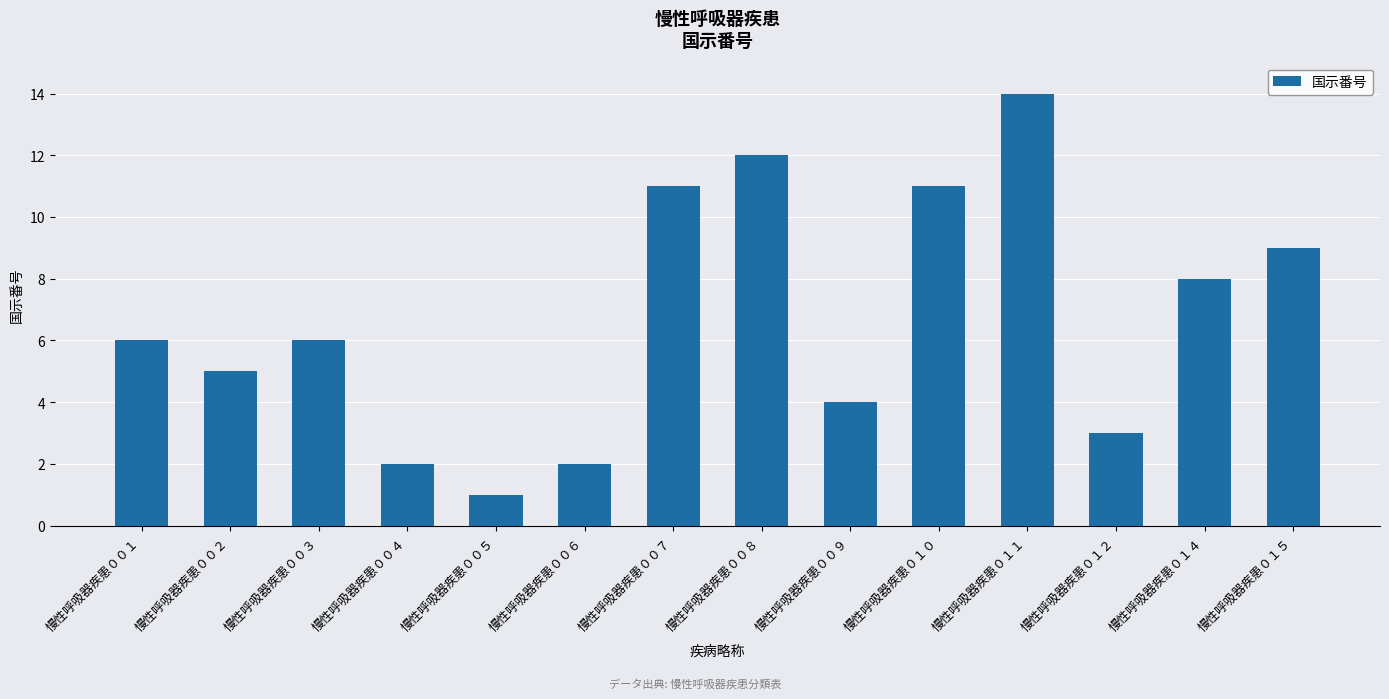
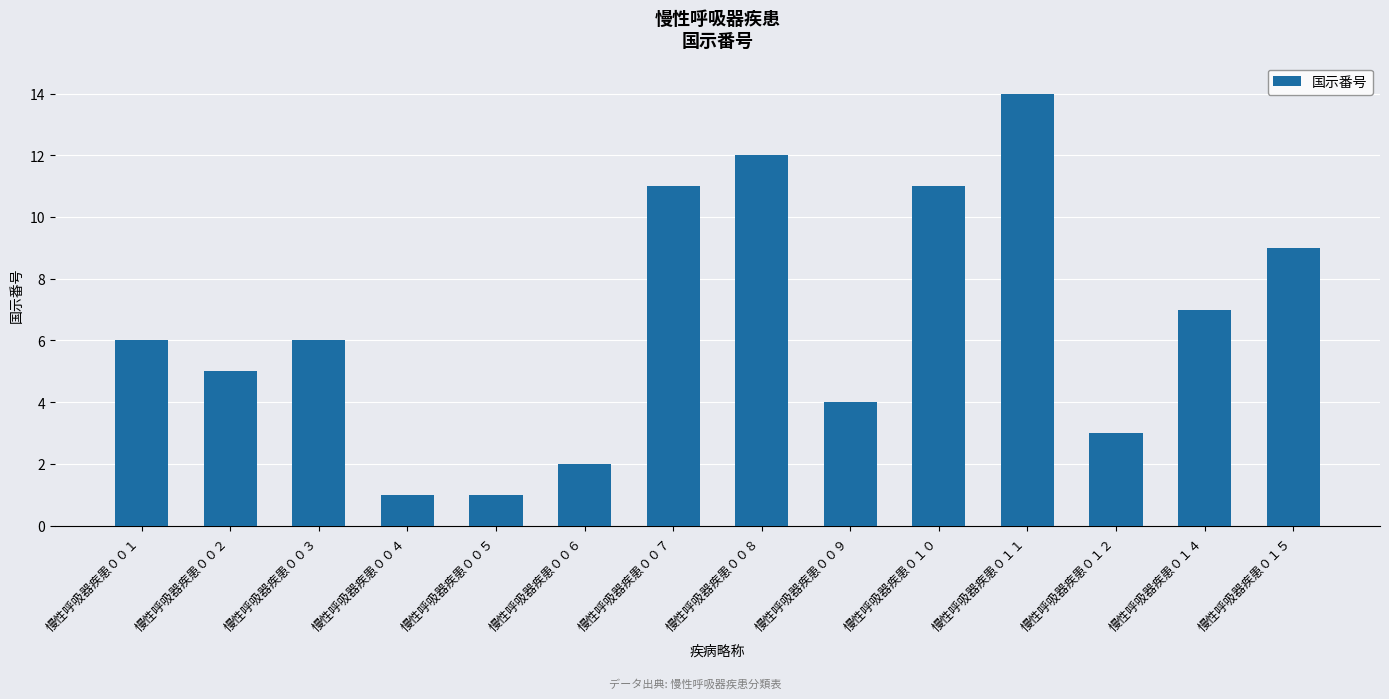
  {
    "慢性呼吸器疾患００１": 6,
    "慢性呼吸器疾患００２": 5,
    "慢性呼吸器疾患００３": 6,
-   "慢性呼吸器疾患００４": 2,
+   "慢性呼吸器疾患００４": 1,
    "慢性呼吸器疾患００５": 1,
    "慢性呼吸器疾患００６": 2,
    "慢性呼吸器疾患００７": 11,
    "慢性呼吸器疾患００８": 12,
    "慢性呼吸器疾患００９": 4,
    "慢性呼吸器疾患０１０": 11,
    "慢性呼吸器疾患０１１": 14,
    "慢性呼吸器疾患０１２": 3,
-   "慢性呼吸器疾患０１４": 8,
+   "慢性呼吸器疾患０１４": 7,
    "慢性呼吸器疾患０１５": 9
  }
